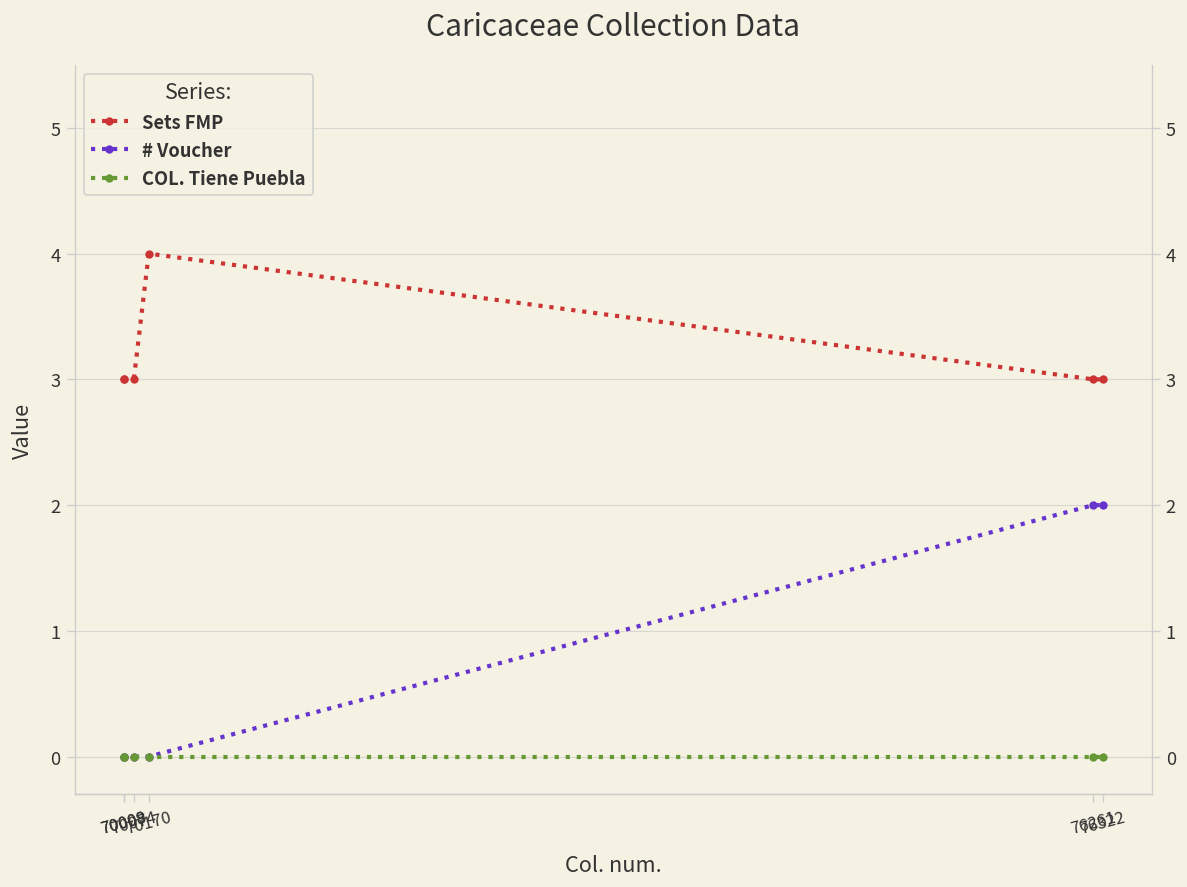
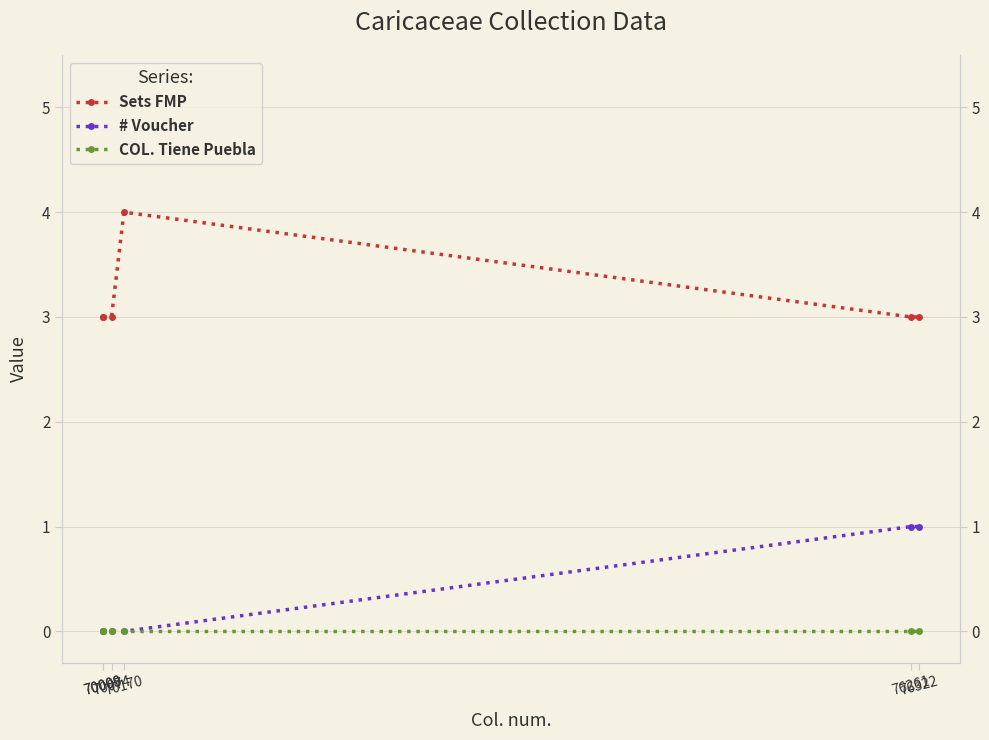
  {
    "Sets FMP": {
      "70008": 3,
      "70009": 3,
      "70074": 3,
      "70170": 4,
      "76261": 3,
      "76322": 3
    },
    "# Voucher": {
-     "76261": 2,
-     "76322": 2
+     "76261": 1,
+     "76322": 1
    },
    "COL. Tiene Puebla": {
      "76261": 0,
      "76322": 0
    }
  }
